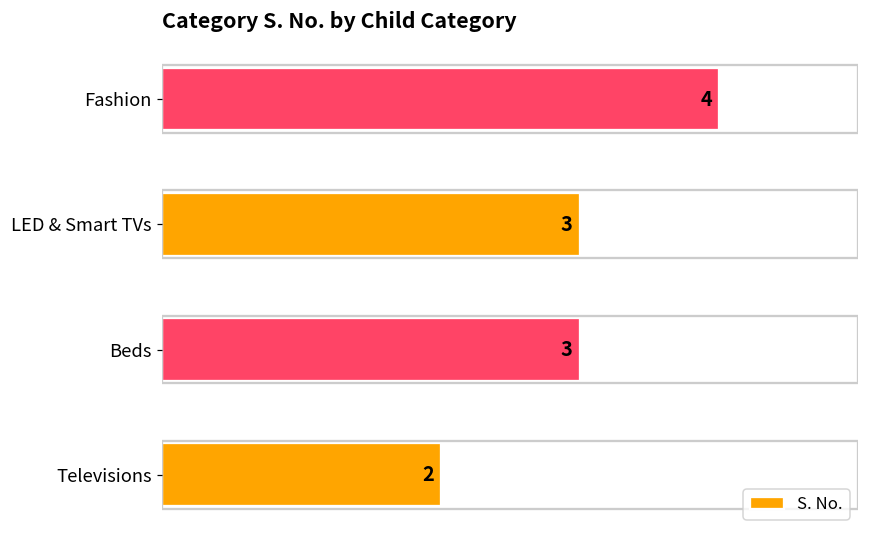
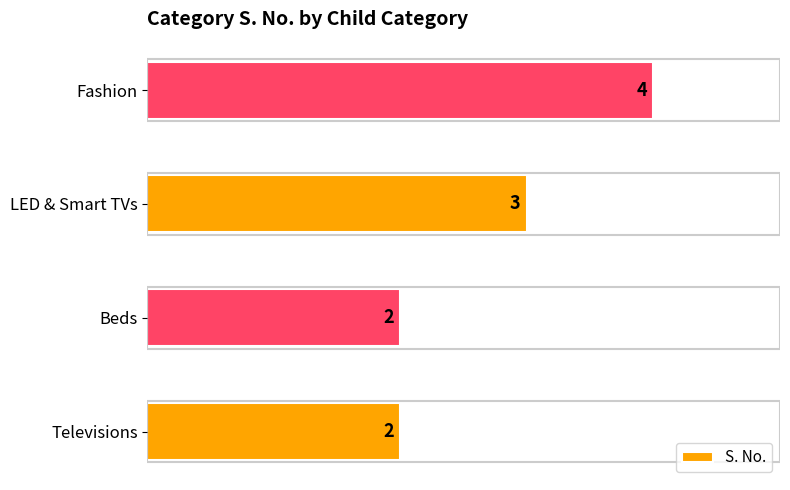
  {
    "Fashion": 4,
    "LED & Smart TVs": 3,
-   "Beds": 3,
+   "Beds": 2,
    "Televisions": 2
  }
